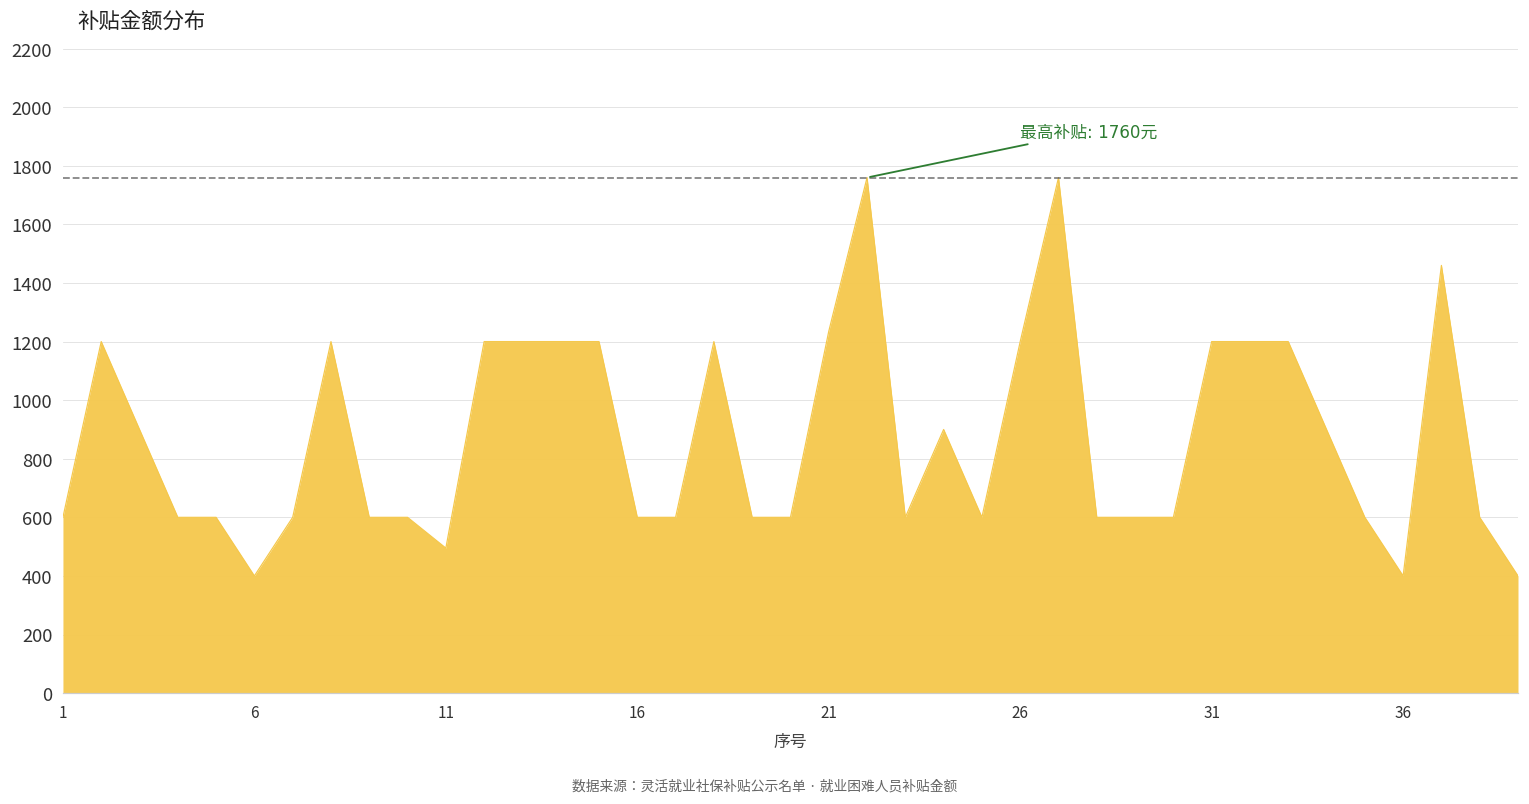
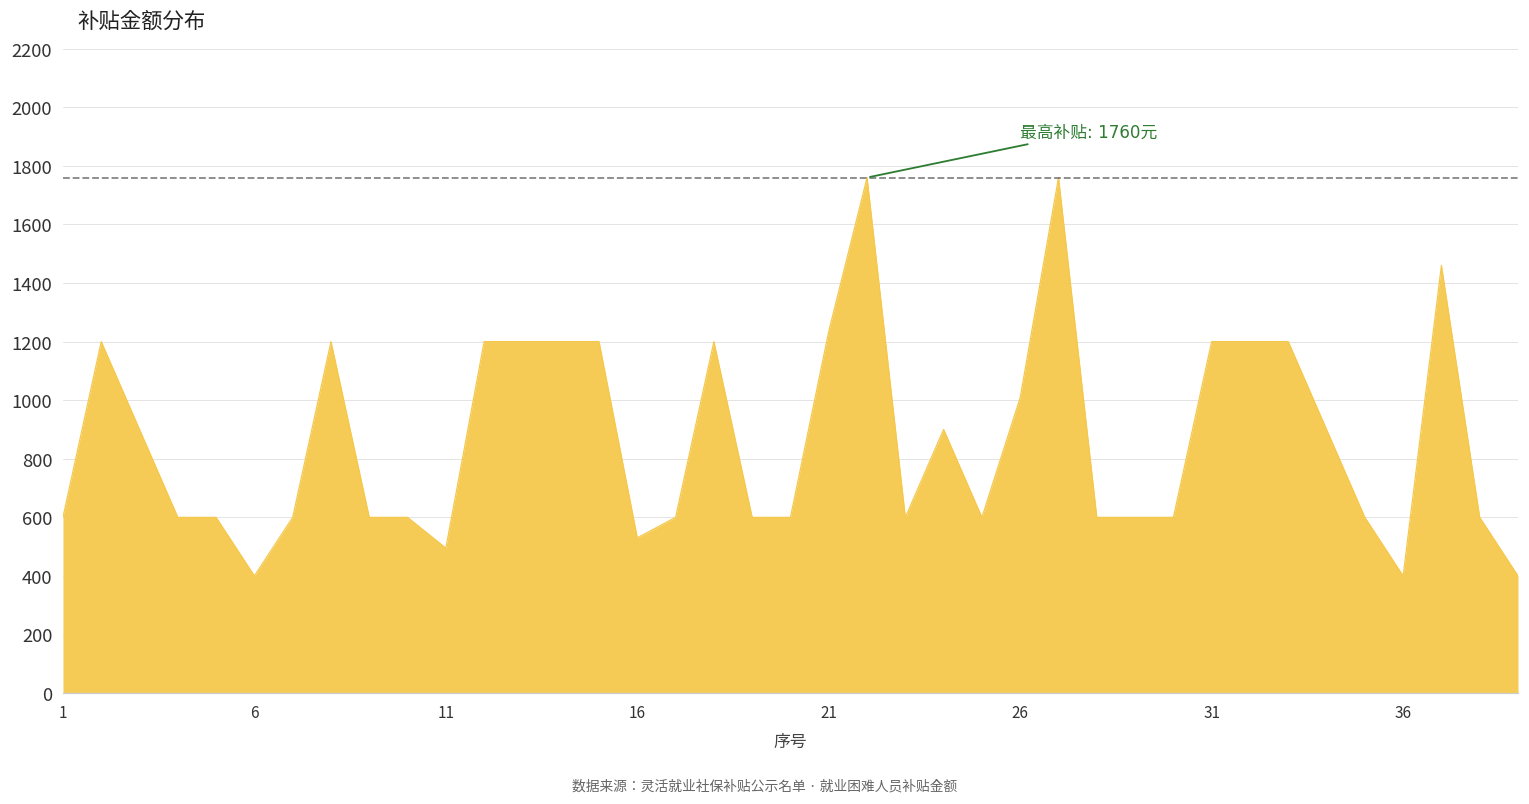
  {
    "1": 600,
    "6": 400,
    "11": 500,
-   "16": 600,
+   "16": 530,
    "21": 1240,
-   "26": 1200,
+   "26": 1010,
    "31": 1200,
    "36": 400
  }
